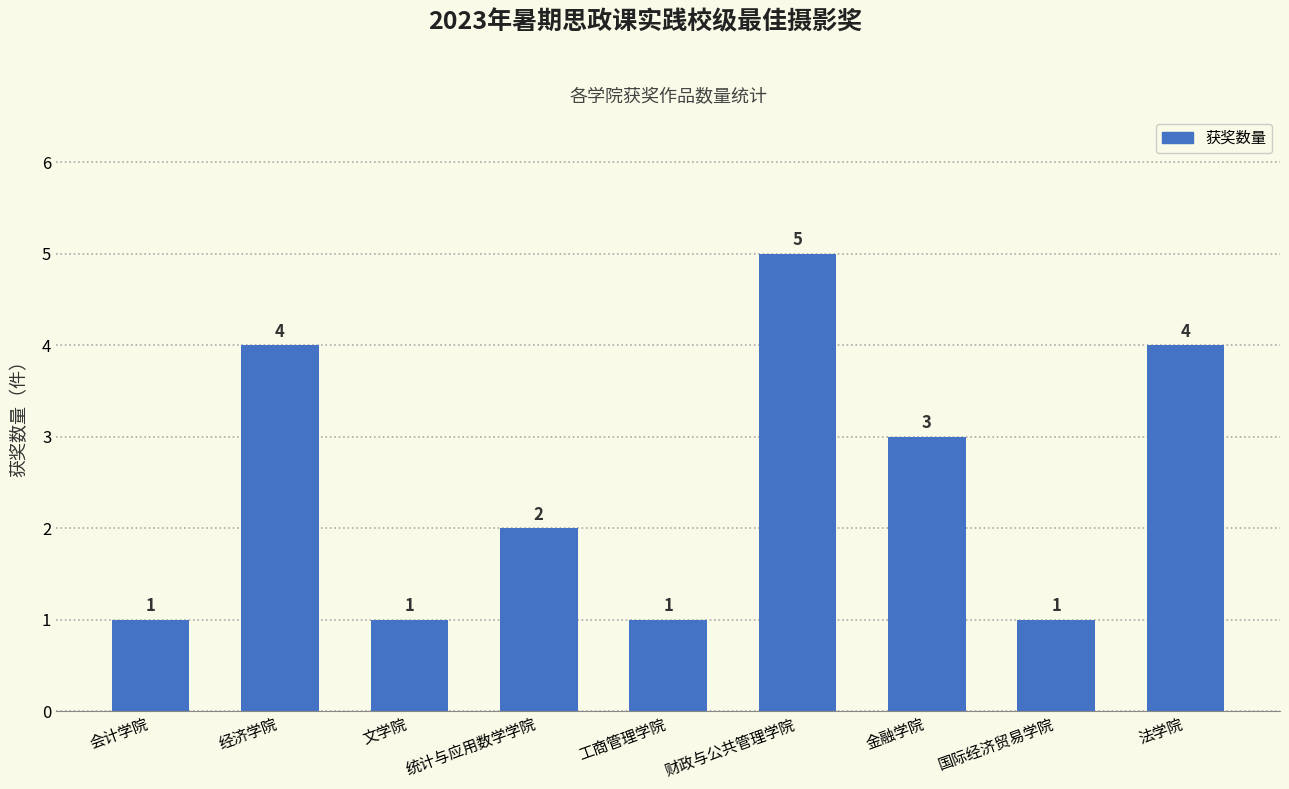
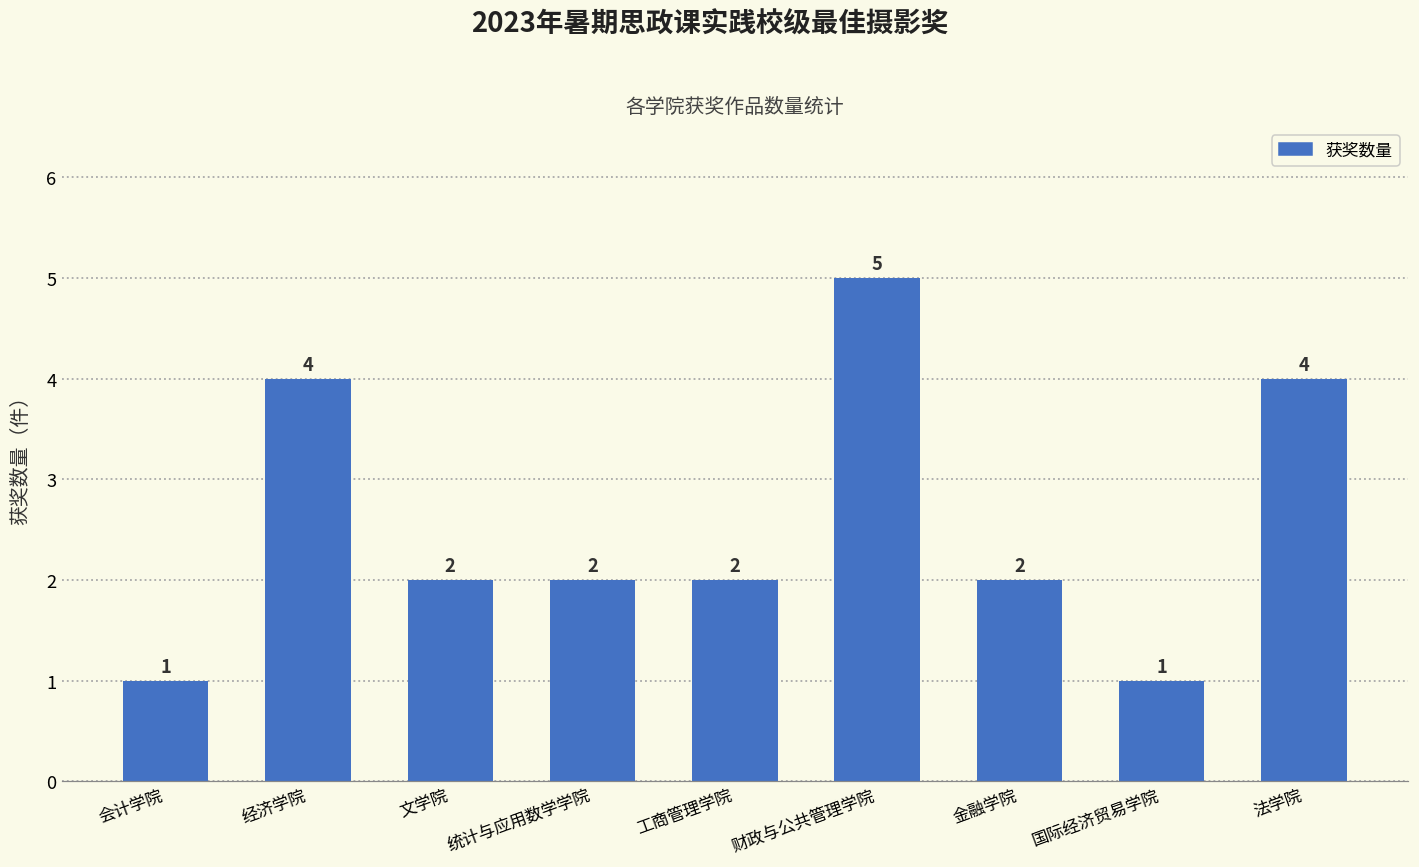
  {
    "会计学院": 1,
    "经济学院": 4,
-   "文学院": 1,
+   "文学院": 2,
    "统计与应用数学学院": 2,
-   "工商管理学院": 1,
+   "工商管理学院": 2,
    "财政与公共管理学院": 5,
-   "金融学院": 3,
+   "金融学院": 2,
    "国际经济贸易学院": 1,
    "法学院": 4
  }
